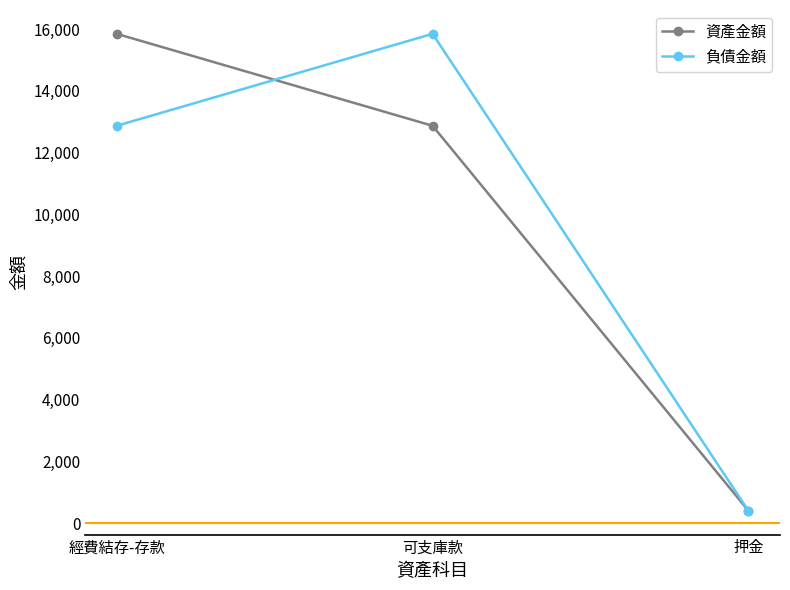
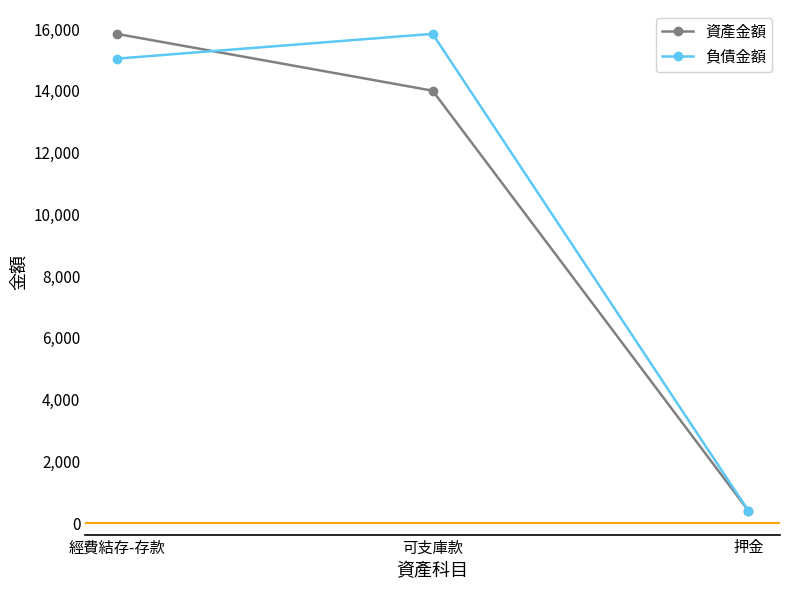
  {
    "資產金額": {
      "經費結存-存款": "15,800",
-     "可支庫款": "12,900"
+     "可支庫款": "14,000"
    },
    "負債金額": {
-     "經費結存-存款": "12,900",
+     "經費結存-存款": "15,000",
      "可支庫款": "15,800"
    }
  }
